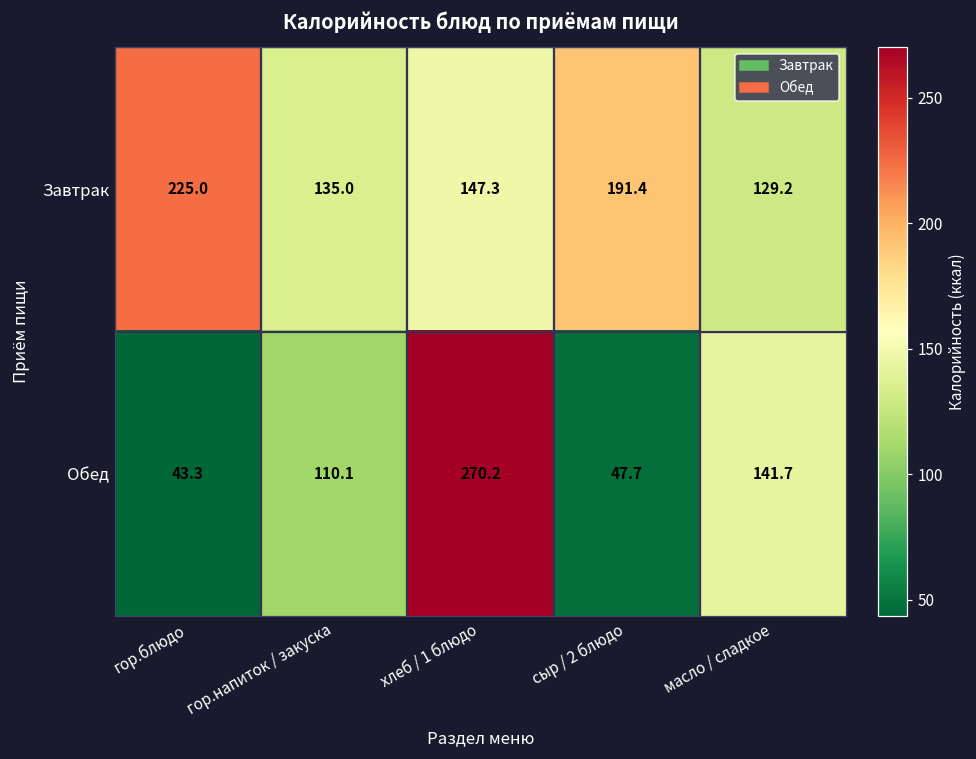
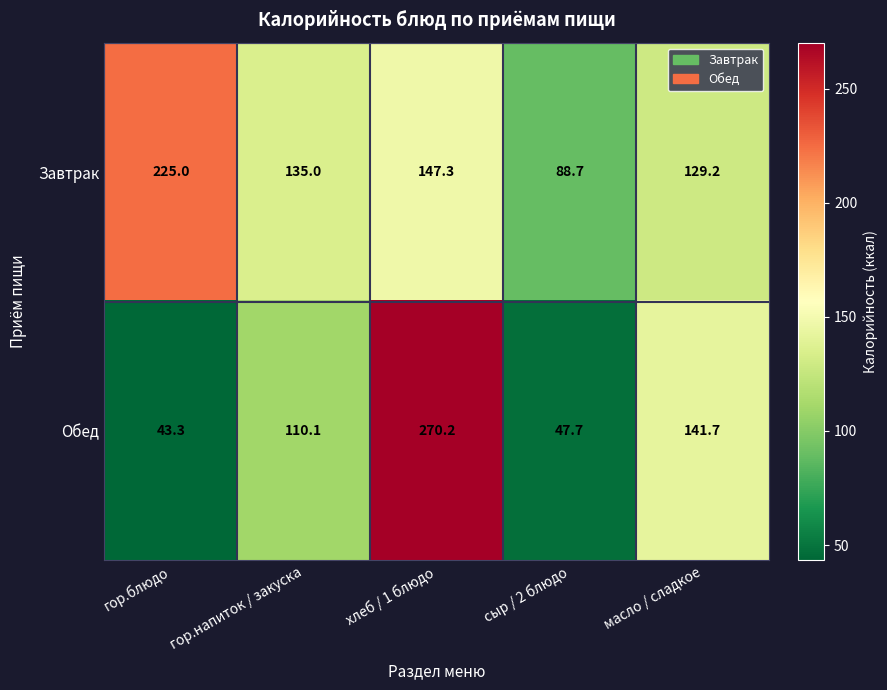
  {
    "Завтрак": {
      "гор.блюдо": 225.0,
      "гор.напиток / закуска": 135.0,
      "хлеб / 1 блюдо": 147.3,
-     "сыр / 2 блюдо": 191.4,
+     "сыр / 2 блюдо": 88.7,
      "масло / сладкое": 129.2
    },
    "Обед": {
      "гор.блюдо": 43.3,
      "гор.напиток / закуска": 110.1,
      "хлеб / 1 блюдо": 270.2,
      "сыр / 2 блюдо": 47.7,
      "масло / сладкое": 141.7
    }
  }
